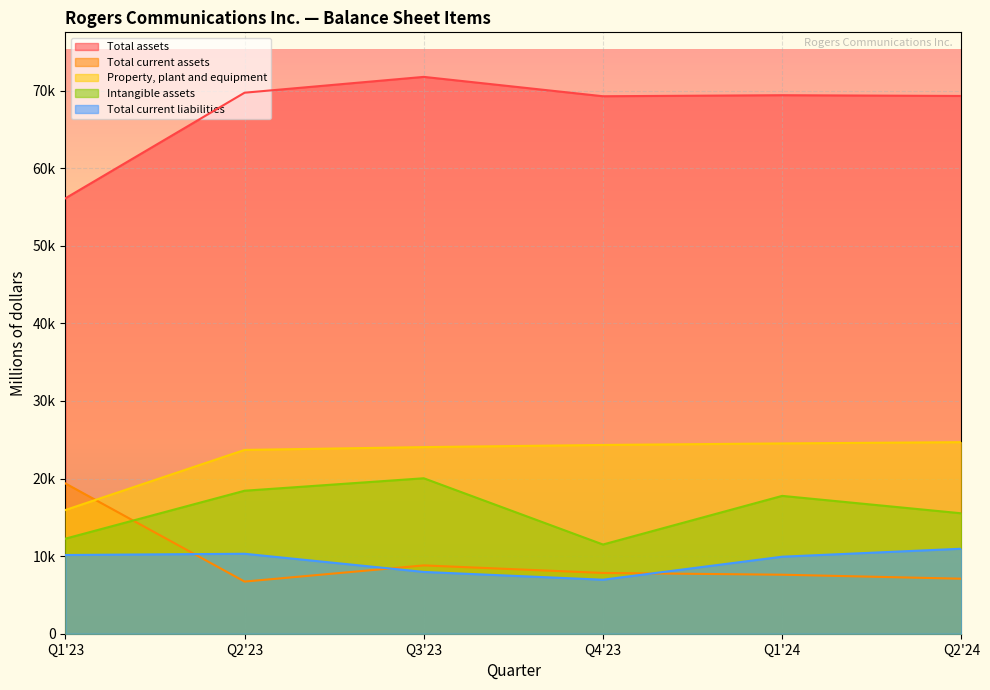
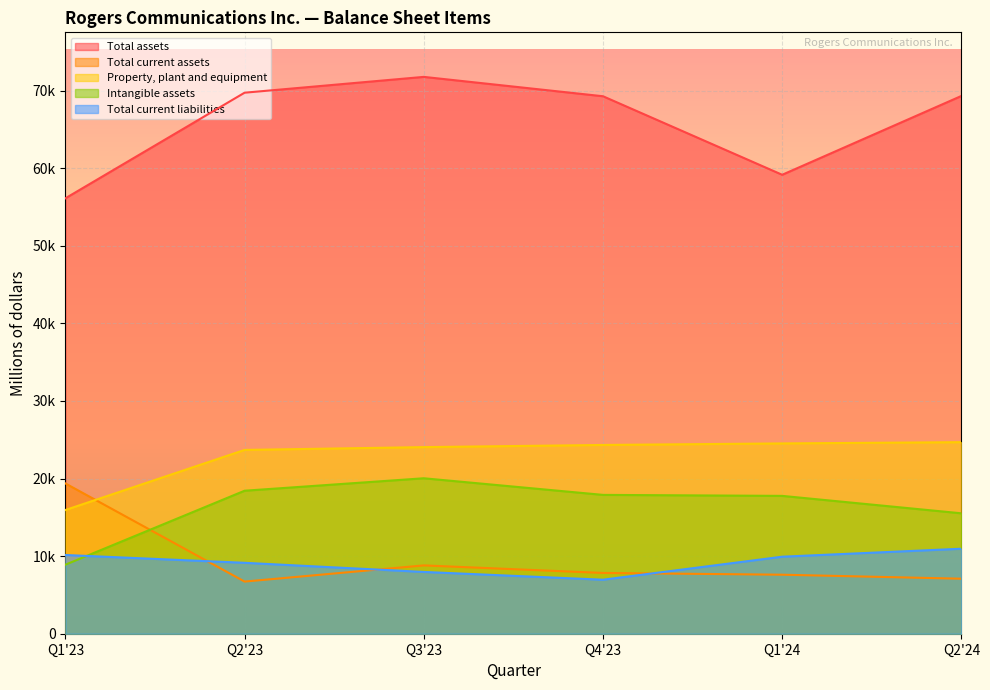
  {
    "Total assets": {
      "Q1'23": 56000,
      "Q3'23": 72000,
      "Q4'23": 69000,
-     "Q1'24": 69000,
+     "Q1'24": 59000,
      "Q2'24": 69000
    },
    "Intangible assets": {
-     "Q1'23": 12000,
+     "Q1'23": 9000,
      "Q2'23": 18000,
      "Q3'23": 20000,
-     "Q4'23": 11000,
+     "Q4'23": 18000,
      "Q1'24": 18000,
      "Q2'24": 16000
    },
    "Total current liabilities": {
      "Q1'23": 10000,
-     "Q2'23": 10000,
+     "Q2'23": 9000,
      "Q3'23": 8000,
      "Q4'23": 7000,
      "Q1'24": 10000,
      "Q2'24": 11000
    }
  }
